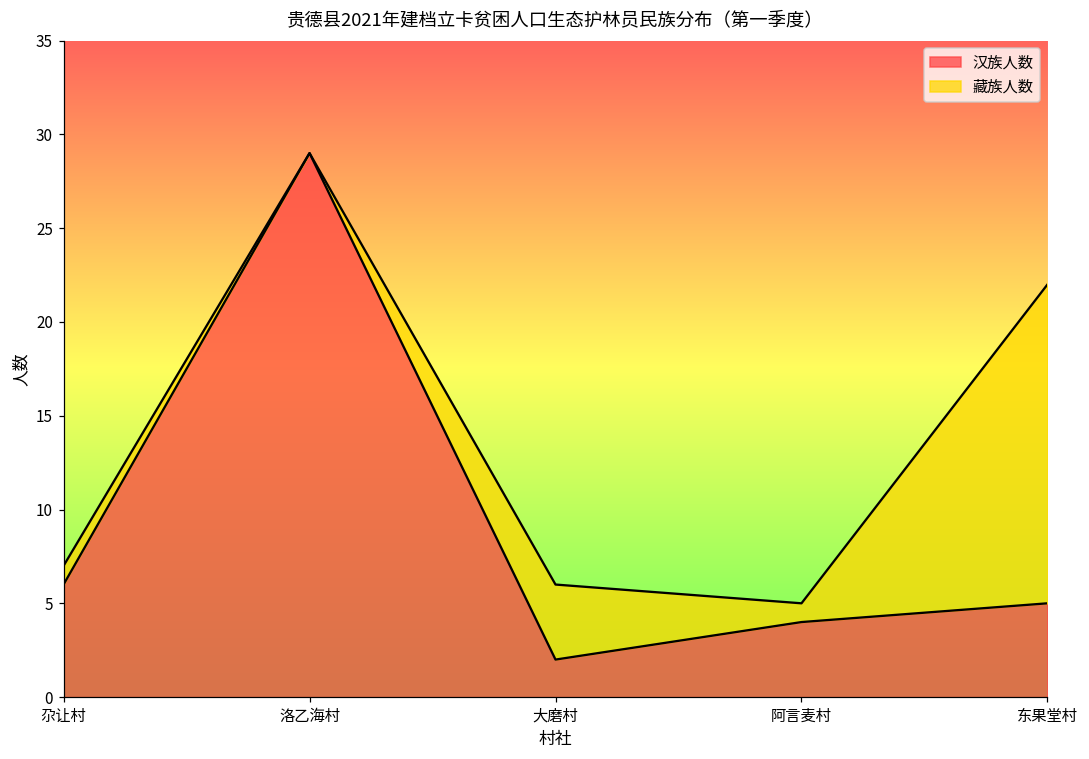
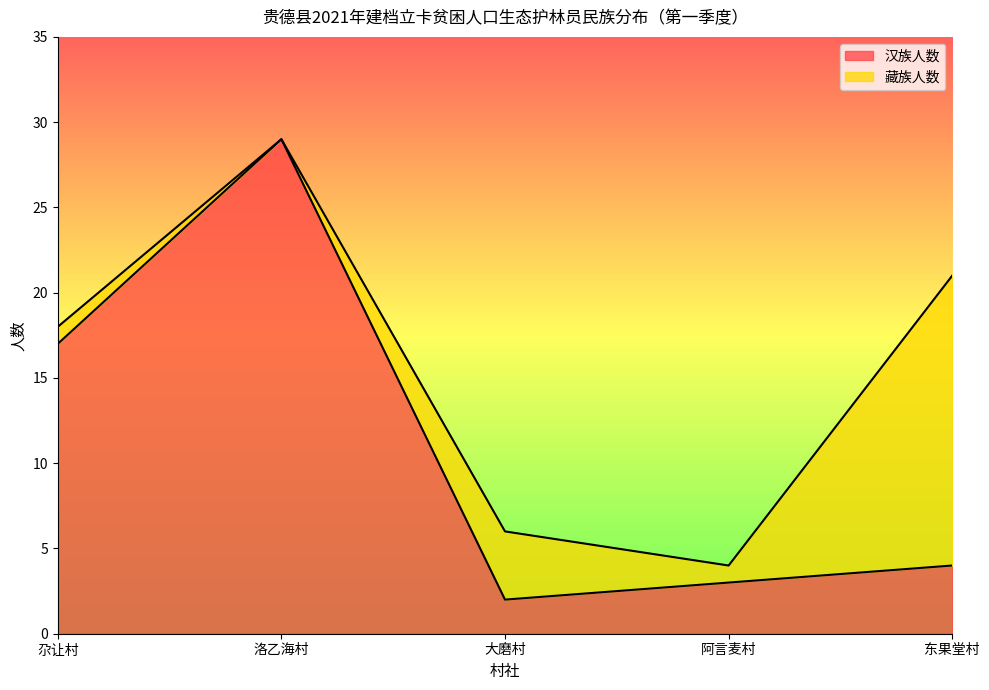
  {
    "汉族人数": {
-     "尕让村": 6,
+     "尕让村": 17,
      "大磨村": 2,
-     "阿言麦村": 4,
-     "东果堂村": 5
+     "阿言麦村": 3,
+     "东果堂村": 4
    },
    "藏族人数": {
      "尕让村": 1,
      "大磨村": 4,
      "阿言麦村": 1,
      "东果堂村": 17
    }
  }
